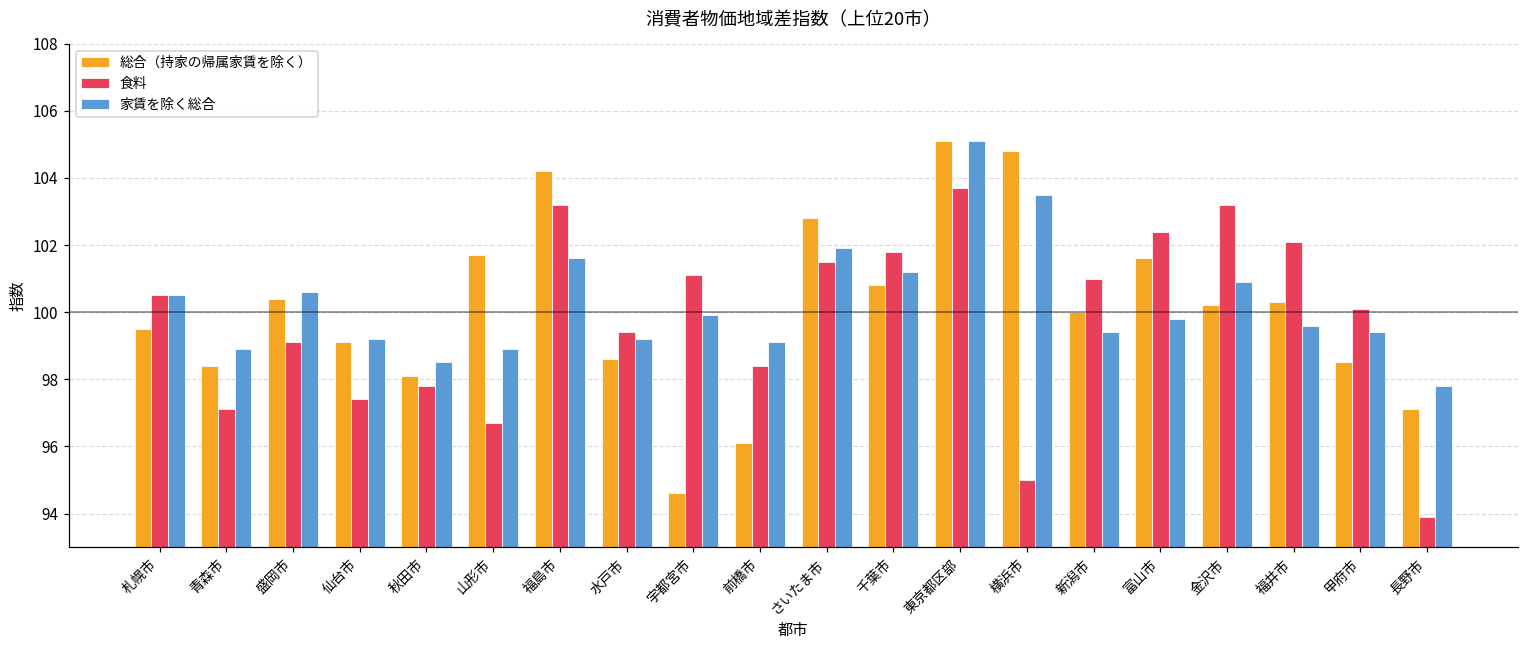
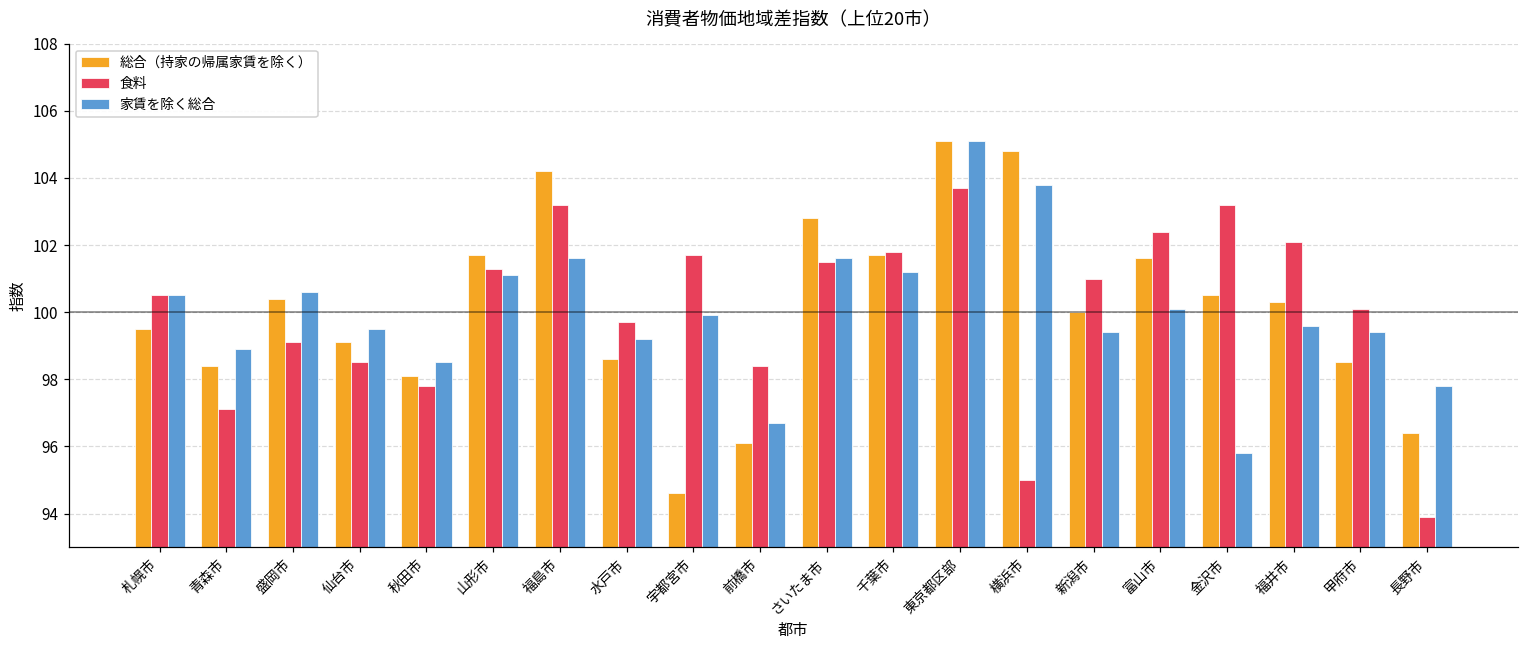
  {
    "総合（持家の帰属家賃を除く）": {
      "札幌市": 99.5,
      "青森市": 98.4,
      "盛岡市": 100.4,
      "仙台市": 99.1,
      "秋田市": 98.1,
      "山形市": 101.7,
      "福島市": 104.2,
      "水戸市": 98.6,
      "宇都宮市": 94.6,
      "前橋市": 96.1,
      "さいたま市": 102.8,
-     "千葉市": 100.8,
+     "千葉市": 101.7,
      "東京都区部": 105.1,
      "横浜市": 104.8,
      "新潟市": 100.0,
      "富山市": 101.6,
-     "金沢市": 100.2,
+     "金沢市": 100.5,
      "福井市": 100.3,
      "甲府市": 98.5,
-     "長野市": 97.1
+     "長野市": 96.4
    },
    "食料": {
      "札幌市": 100.5,
      "青森市": 97.1,
      "盛岡市": 99.1,
-     "仙台市": 97.4,
+     "仙台市": 98.5,
      "秋田市": 97.8,
-     "山形市": 96.7,
+     "山形市": 101.3,
      "福島市": 103.2,
-     "水戸市": 99.4,
-     "宇都宮市": 101.1,
+     "水戸市": 99.7,
+     "宇都宮市": 101.7,
      "前橋市": 98.4,
      "さいたま市": 101.5,
      "千葉市": 101.8,
      "東京都区部": 103.7,
      "横浜市": 95.0,
      "新潟市": 101.0,
      "富山市": 102.4,
      "金沢市": 103.2,
      "福井市": 102.1,
      "甲府市": 100.1,
      "長野市": 93.9
    },
    "家賃を除く総合": {
      "札幌市": 100.5,
      "青森市": 98.9,
      "盛岡市": 100.6,
-     "仙台市": 99.2,
+     "仙台市": 99.5,
      "秋田市": 98.5,
-     "山形市": 98.9,
+     "山形市": 101.1,
      "福島市": 101.6,
      "水戸市": 99.2,
      "宇都宮市": 99.9,
-     "前橋市": 99.1,
-     "さいたま市": 101.9,
+     "前橋市": 96.7,
+     "さいたま市": 101.6,
      "千葉市": 101.2,
      "東京都区部": 105.1,
-     "横浜市": 103.5,
+     "横浜市": 103.8,
      "新潟市": 99.4,
-     "富山市": 99.8,
-     "金沢市": 100.9,
+     "富山市": 100.1,
+     "金沢市": 95.8,
      "福井市": 99.6,
      "甲府市": 99.4,
      "長野市": 97.8
    }
  }
